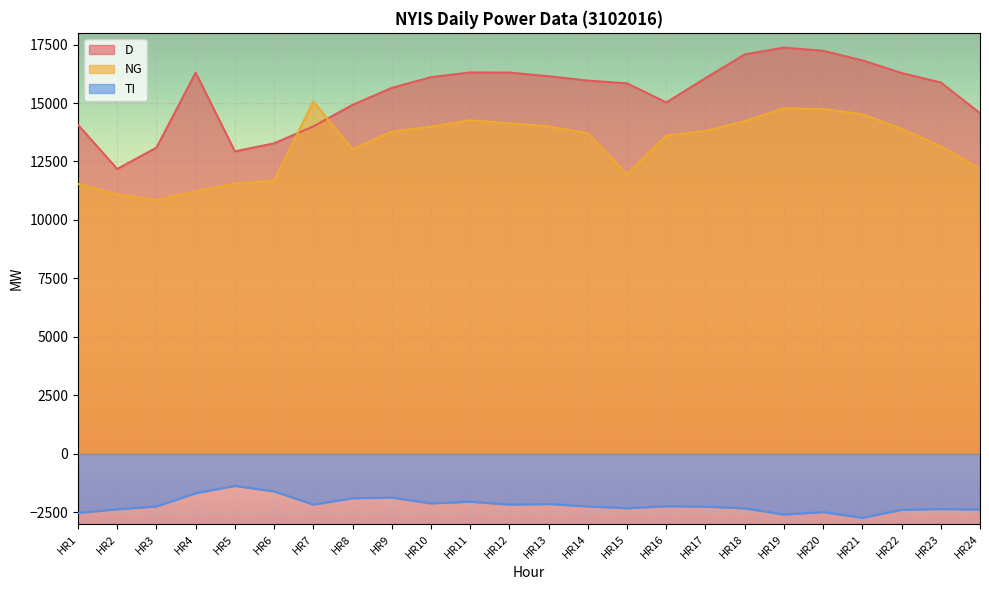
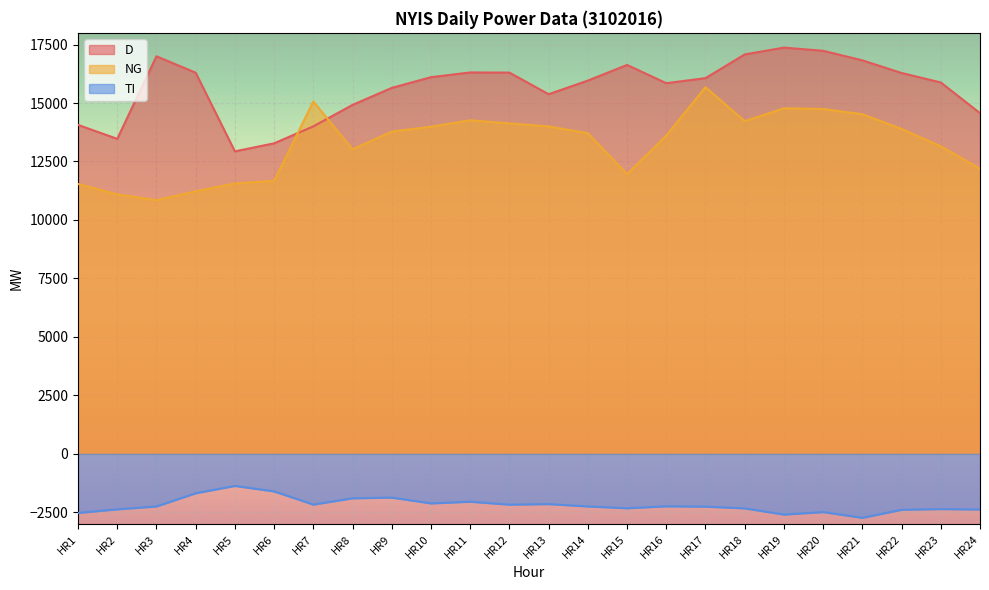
  {
    "D": {
      "HR1": 14100,
-     "HR2": 12200,
-     "HR3": 13100,
+     "HR2": 13500,
+     "HR3": 17000,
      "HR4": 16300,
      "HR5": 12900,
      "HR6": 13300,
      "HR7": 14000,
      "HR8": 14900,
      "HR9": 15600,
      "HR10": 16100,
      "HR11": 16300,
      "HR12": 16300,
-     "HR13": 16100,
+     "HR13": 15400,
      "HR14": 16000,
-     "HR15": 15800,
-     "HR16": 15000,
+     "HR15": 16600,
+     "HR16": 15800,
      "HR17": 16100,
      "HR18": 17100,
      "HR19": 17400,
      "HR20": 17200,
      "HR21": 16800,
      "HR22": 16300,
      "HR23": 15900,
      "HR24": 14600
    },
    "NG": {
      "HR1": 11500,
      "HR2": 11100,
      "HR3": 10800,
      "HR4": 11200,
      "HR5": 11600,
      "HR6": 11700,
      "HR7": 15100,
      "HR8": 13000,
      "HR9": 13800,
      "HR10": 14000,
      "HR11": 14300,
      "HR12": 14100,
      "HR13": 14000,
      "HR14": 13700,
      "HR15": 12000,
      "HR16": 13600,
-     "HR17": 13800,
+     "HR17": 15700,
      "HR18": 14200,
      "HR19": 14800,
      "HR20": 14700,
      "HR21": 14500,
      "HR22": 13900,
      "HR23": 13200,
      "HR24": 12200
    }
  }
